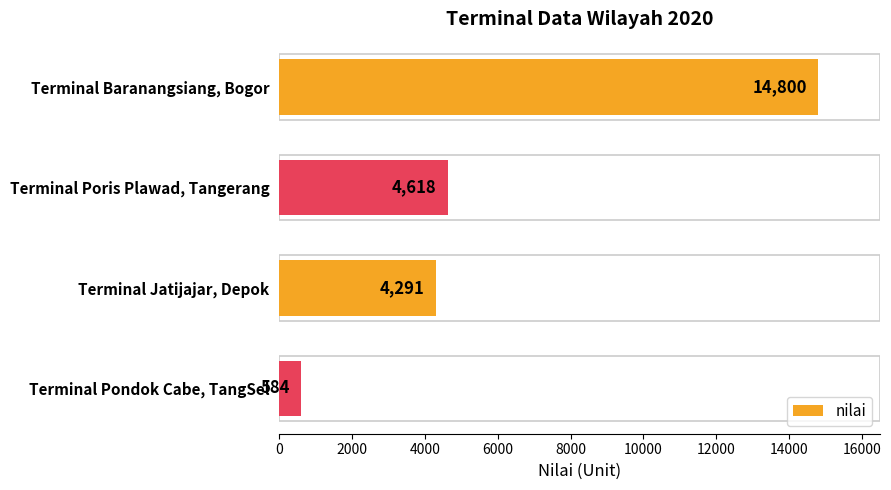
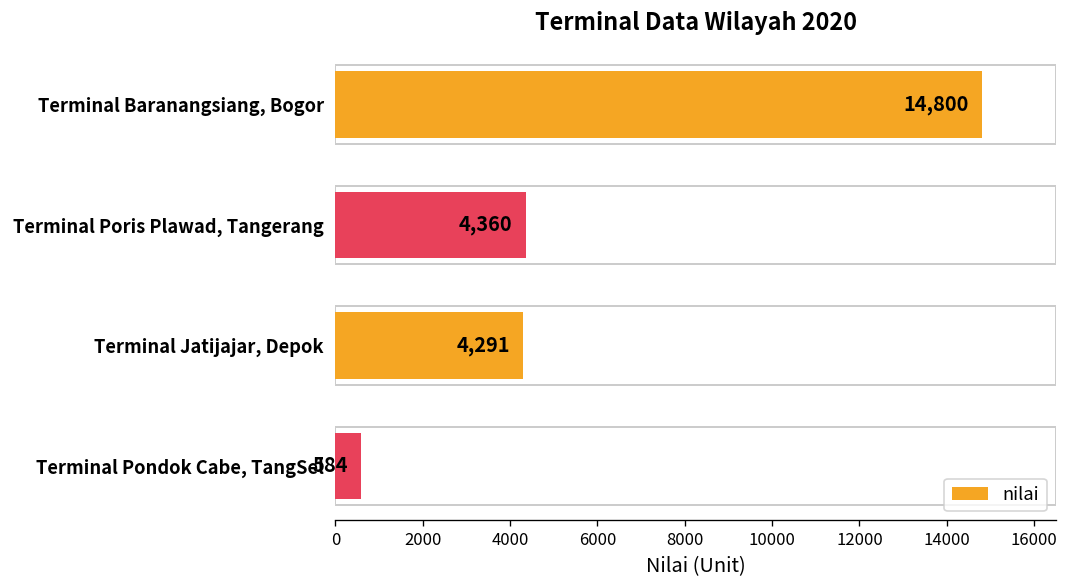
  {
    "Terminal Baranangsiang, Bogor": "14,800",
-   "Terminal Poris Plawad, Tangerang": "4,618",
+   "Terminal Poris Plawad, Tangerang": "4,360",
    "Terminal Jatijajar, Depok": "4,291",
    "Terminal Pondok Cabe, TangSel": "584"
  }
